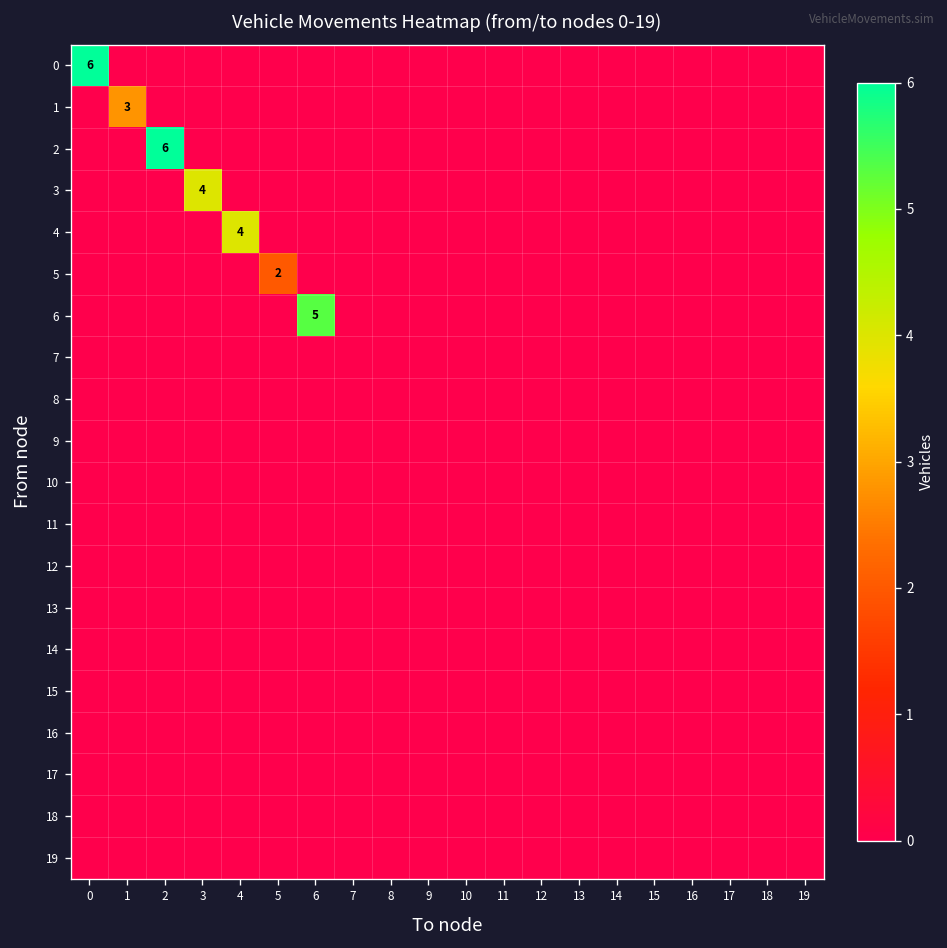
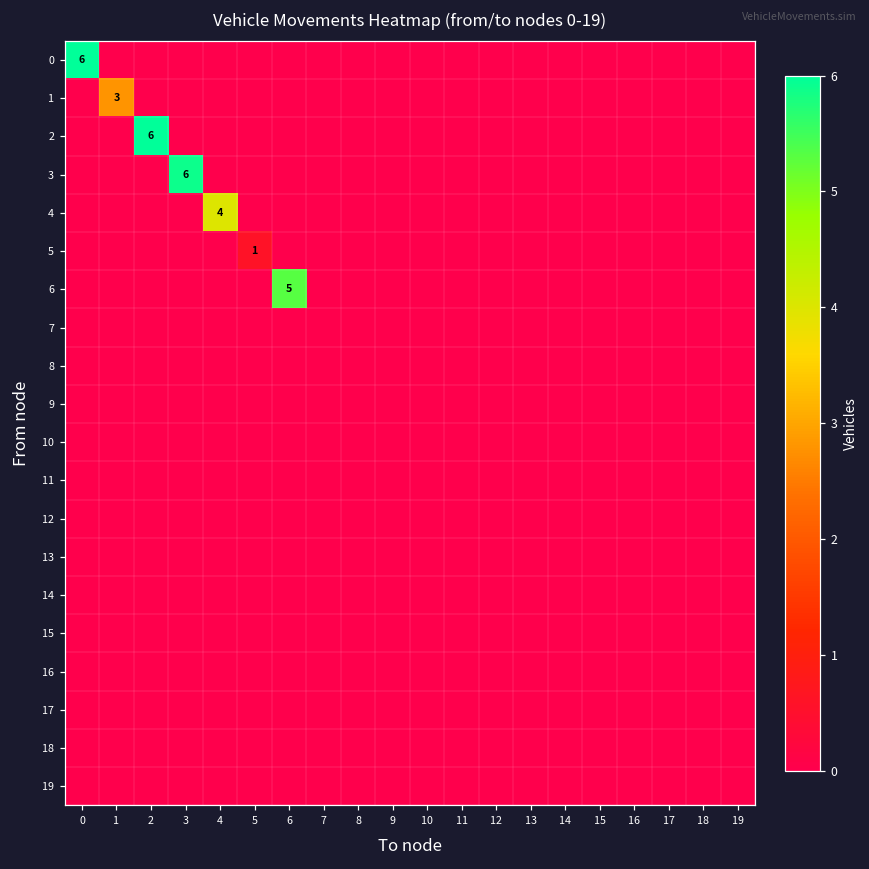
  {
    "0": {
      "0": 6
    },
    "1": {
      "1": 3
    },
    "2": {
      "2": 6
    },
    "3": {
-     "3": 4
+     "3": 6
    },
    "4": {
      "4": 4
    },
    "5": {
-     "5": 2
+     "5": 1
    },
    "6": {
      "6": 5
    }
  }
